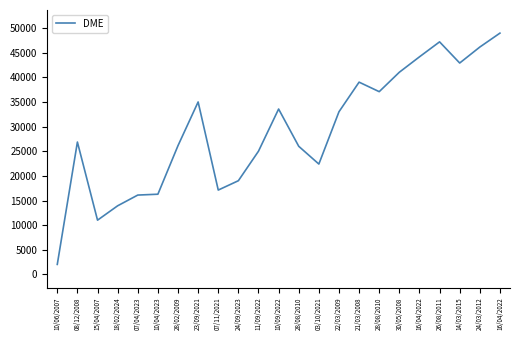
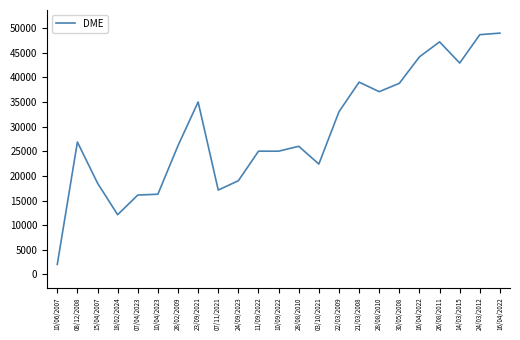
  {
    "10/06/2007": 2000,
    "08/12/2008": 27000,
-   "15/04/2007": 11000,
-   "18/02/2024": 14000,
+   "15/04/2007": 19000,
+   "18/02/2024": 12000,
    "07/04/2023": 16000,
    "10/04/2023": 16000,
    "28/02/2009": 26000,
    "23/09/2021": 35000,
    "07/11/2021": 17000,
    "24/09/2023": 19000,
    "11/09/2022": 25000,
-   "10/09/2022": 34000,
+   "10/09/2022": 25000,
    "03/10/2021": 22000,
    "22/03/2009": 33000,
    "21/03/2008": 39000,
-   "30/05/2008": 41000,
+   "30/05/2008": 39000,
    "26/08/2011": 47000,
    "14/03/2015": 43000,
-   "24/03/2012": 46000
+   "24/03/2012": 49000
  }
